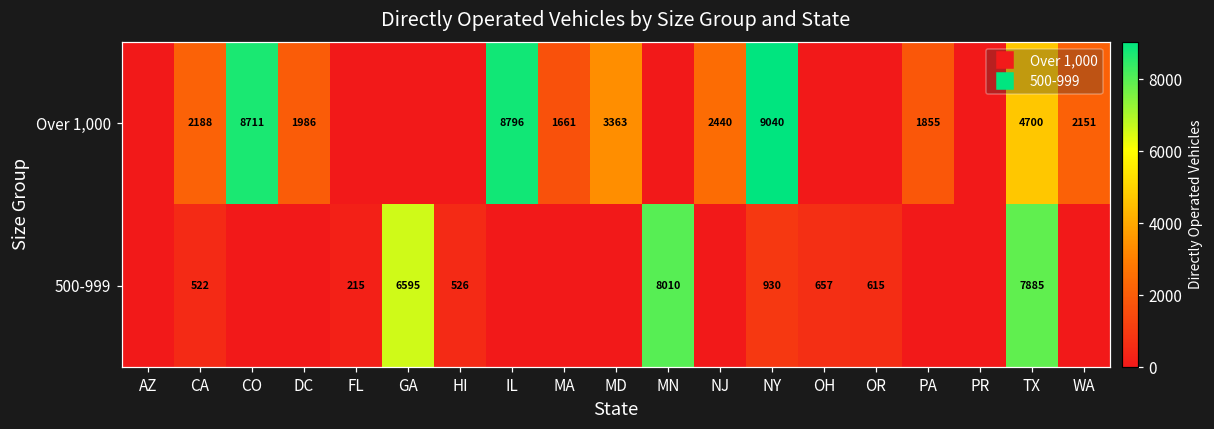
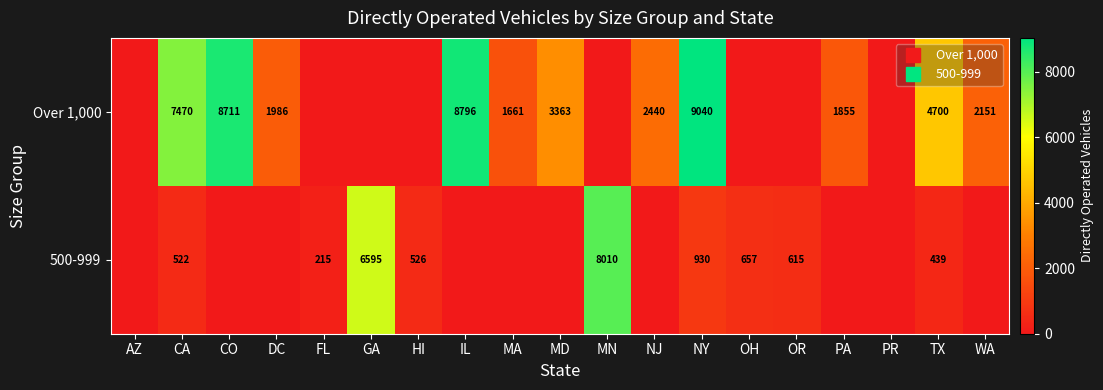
  {
    "Over 1,000": {
-     "CA": 2188,
+     "CA": 7470,
      "CO": 8711,
      "DC": 1986,
      "IL": 8796,
      "MA": 1661,
      "MD": 3363,
      "NJ": 2440,
      "NY": 9040,
      "PA": 1855,
      "TX": 4700,
      "WA": 2151
    },
    "500-999": {
      "CA": 522,
      "FL": 215,
      "GA": 6595,
      "HI": 526,
      "MN": 8010,
      "NY": 930,
      "OH": 657,
      "OR": 615,
-     "TX": 7885
+     "TX": 439
    }
  }
